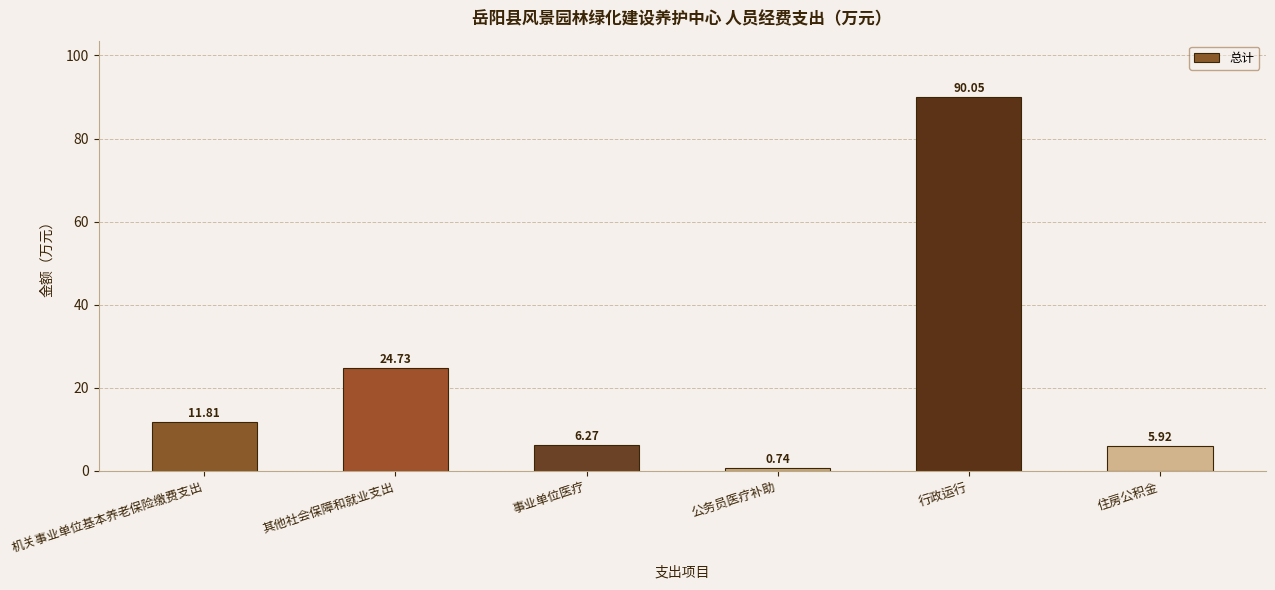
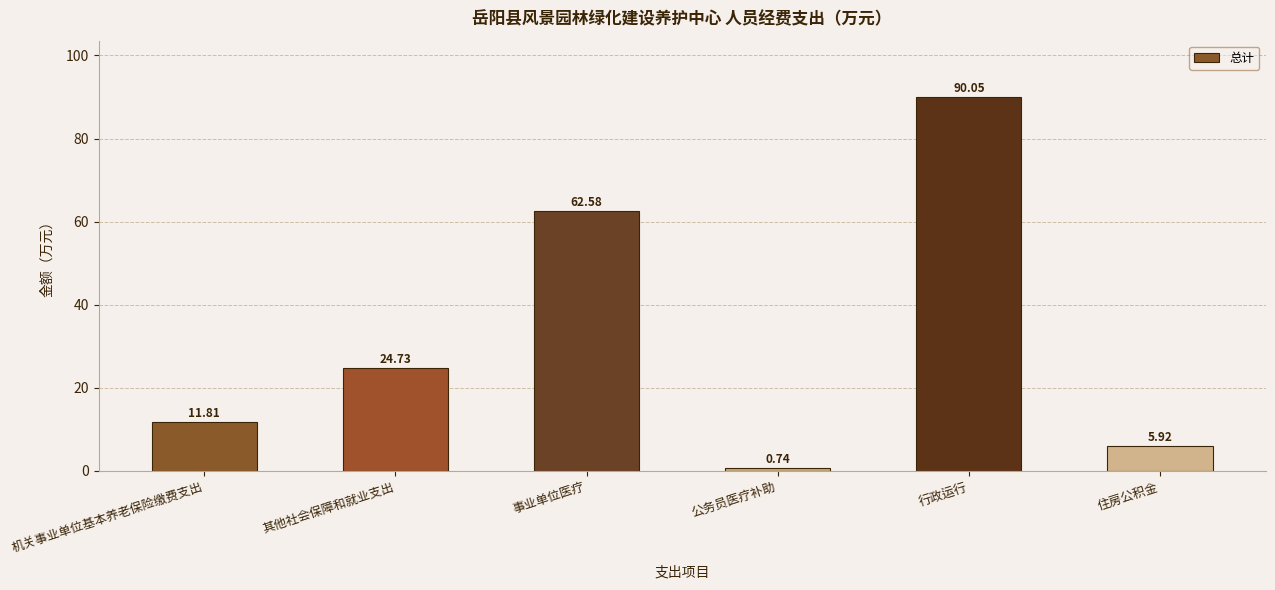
  {
    "机关事业单位基本养老保险缴费支出": 11.81,
    "其他社会保障和就业支出": 24.73,
-   "事业单位医疗": 6.27,
+   "事业单位医疗": 62.58,
    "公务员医疗补助": 0.74,
    "行政运行": 90.05,
    "住房公积金": 5.92
  }
